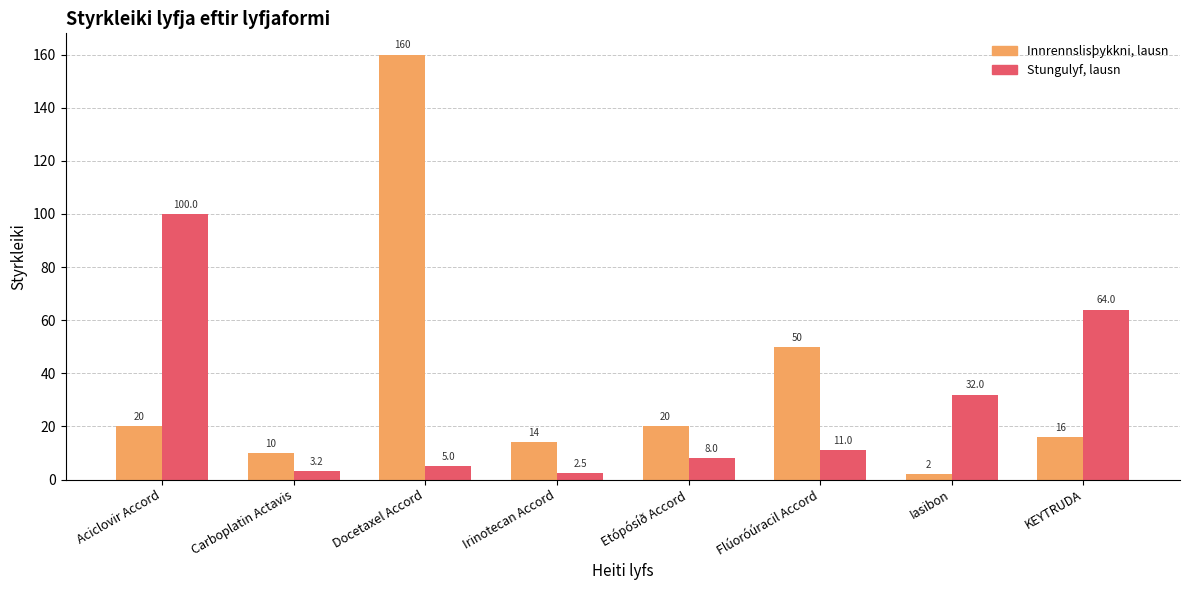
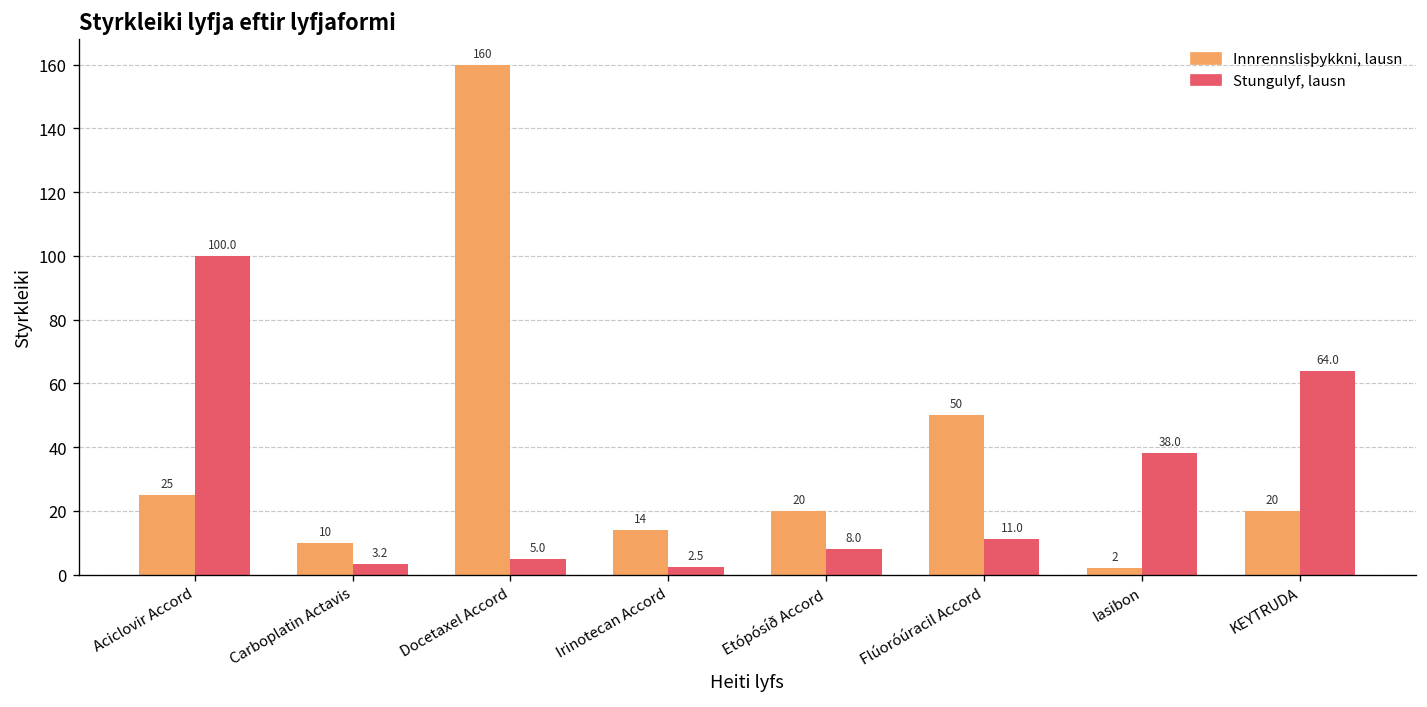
  {
    "Innrennslisþykkni, lausn": {
-     "Aciclovir Accord": 20,
+     "Aciclovir Accord": 25,
      "Carboplatin Actavis": 10,
      "Docetaxel Accord": 160,
      "Irinotecan Accord": 14,
      "Etópósíð Accord": 20,
      "Flúoróúracil Accord": 50,
      "Iasibon": 2,
-     "KEYTRUDA": 16
+     "KEYTRUDA": 20
    },
    "Stungulyf, lausn": {
      "Aciclovir Accord": 100.0,
      "Carboplatin Actavis": 3.2,
      "Docetaxel Accord": 5.0,
      "Irinotecan Accord": 2.5,
      "Etópósíð Accord": 8.0,
      "Flúoróúracil Accord": 11.0,
-     "Iasibon": 32.0,
+     "Iasibon": 38.0,
      "KEYTRUDA": 64.0
    }
  }
